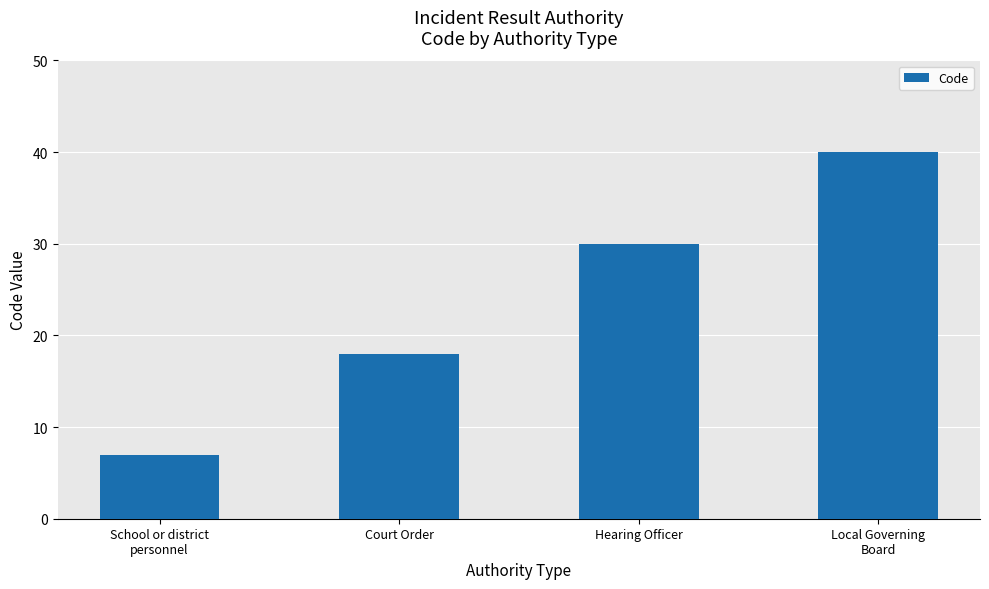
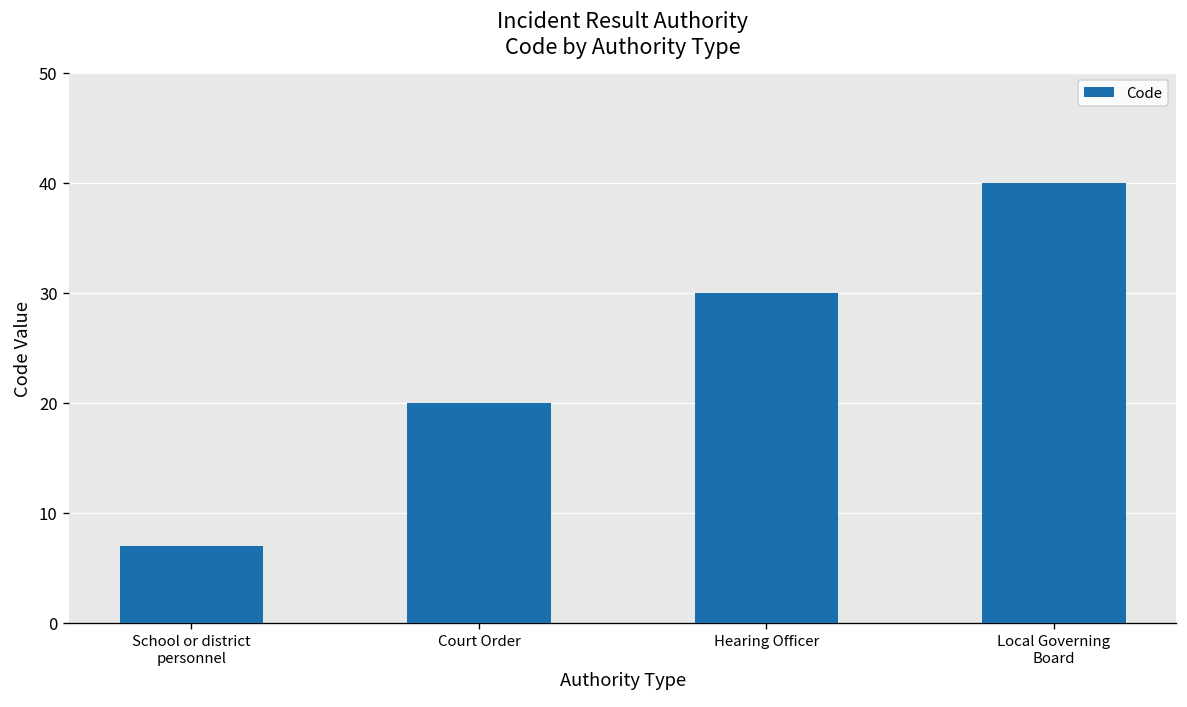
  {
    "School or district personnel": 7,
-   "Court Order": 18,
+   "Court Order": 20,
    "Hearing Officer": 30,
    "Local Governing Board": 40
  }
